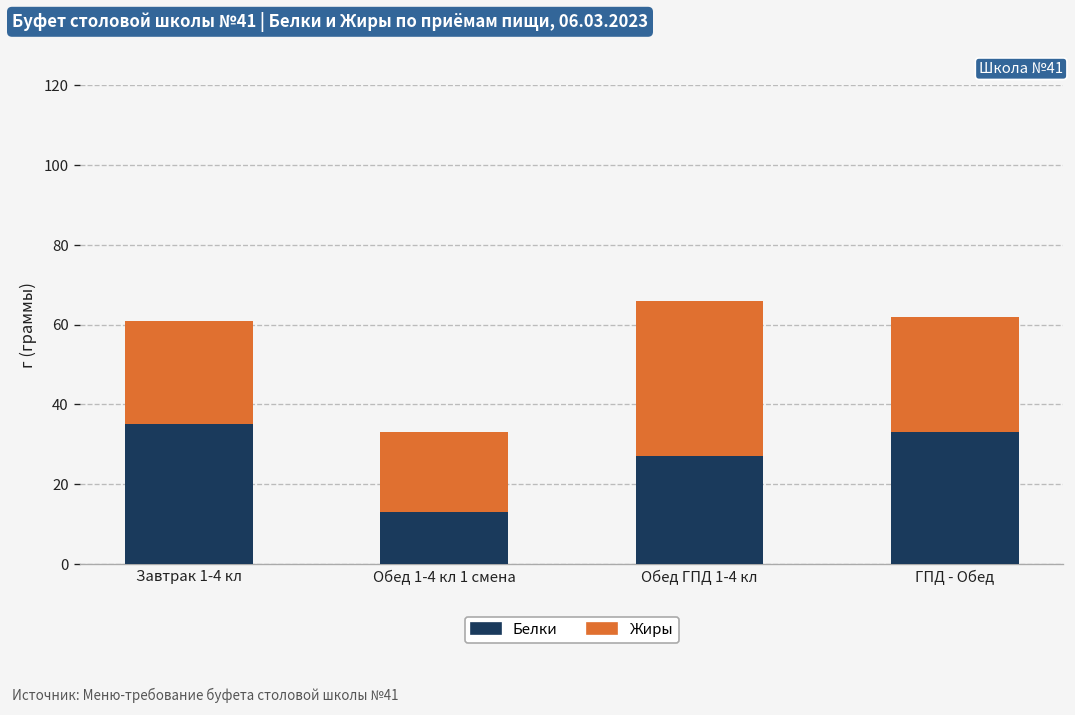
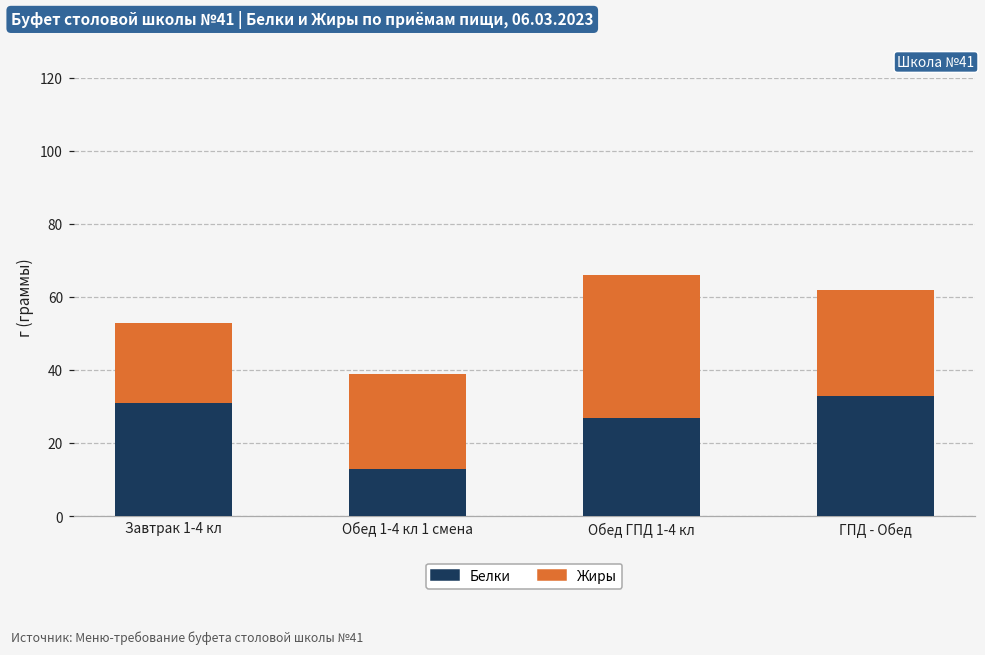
  {
    "Белки": {
-     "Завтрак 1-4 кл": 35,
+     "Завтрак 1-4 кл": 31,
      "Обед 1-4 кл 1 смена": 13,
      "Обед ГПД 1-4 кл": 27,
      "ГПД - Обед": 33
    },
    "Жиры": {
-     "Завтрак 1-4 кл": 26,
-     "Обед 1-4 кл 1 смена": 20,
+     "Завтрак 1-4 кл": 22,
+     "Обед 1-4 кл 1 смена": 26,
      "Обед ГПД 1-4 кл": 39,
      "ГПД - Обед": 29
    }
  }
